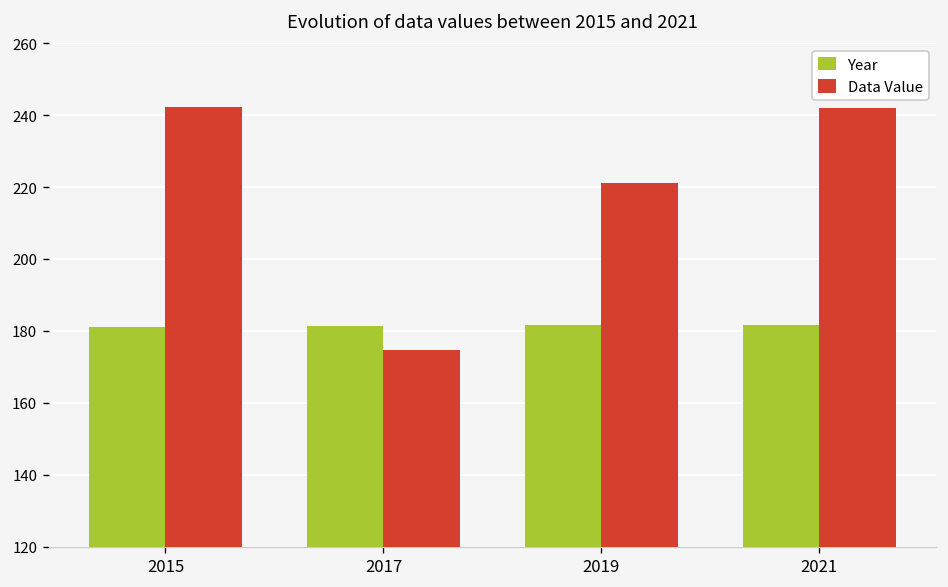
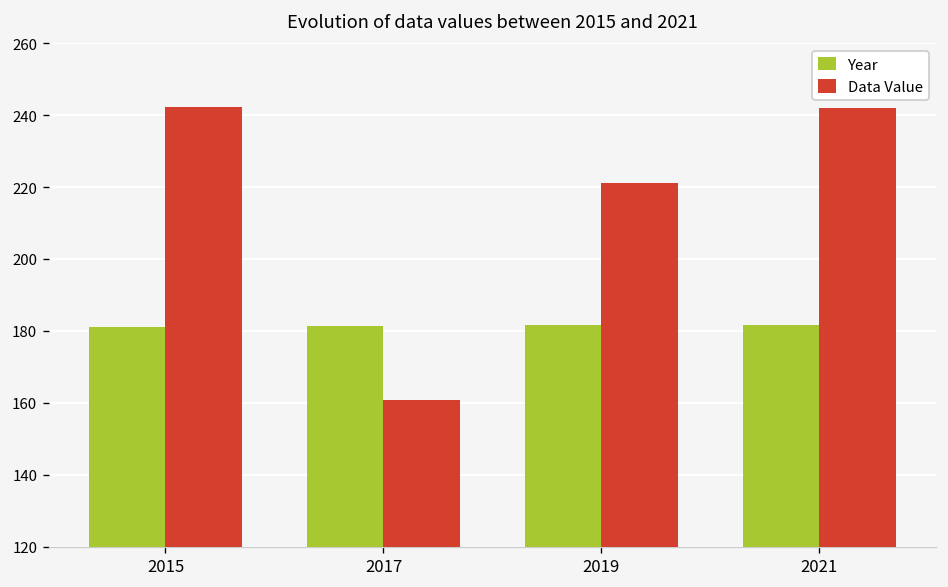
  {
    "Year": {
      "2015": 181,
      "2017": 181,
      "2019": 182,
      "2021": 182
    },
    "Data Value": {
      "2015": 242,
-     "2017": 175,
+     "2017": 161,
      "2019": 221,
      "2021": 242
    }
  }
